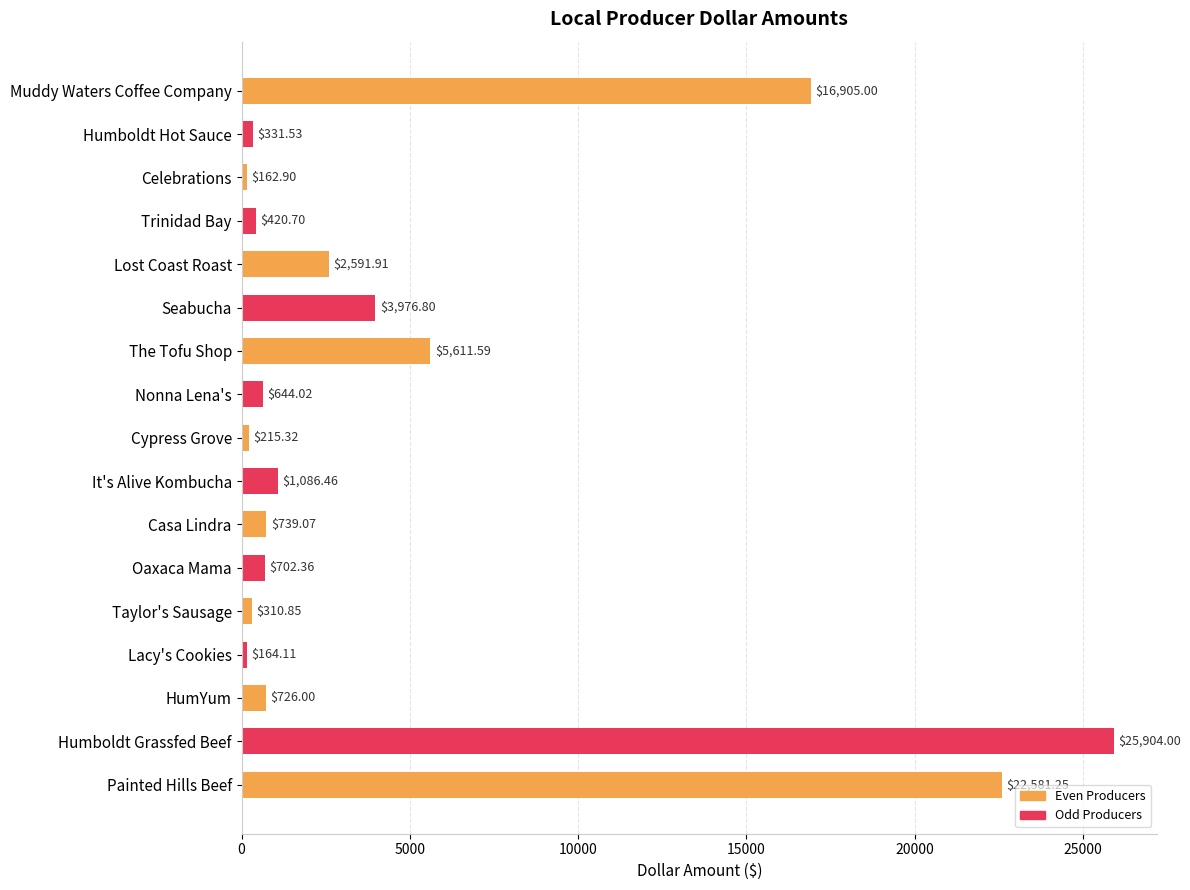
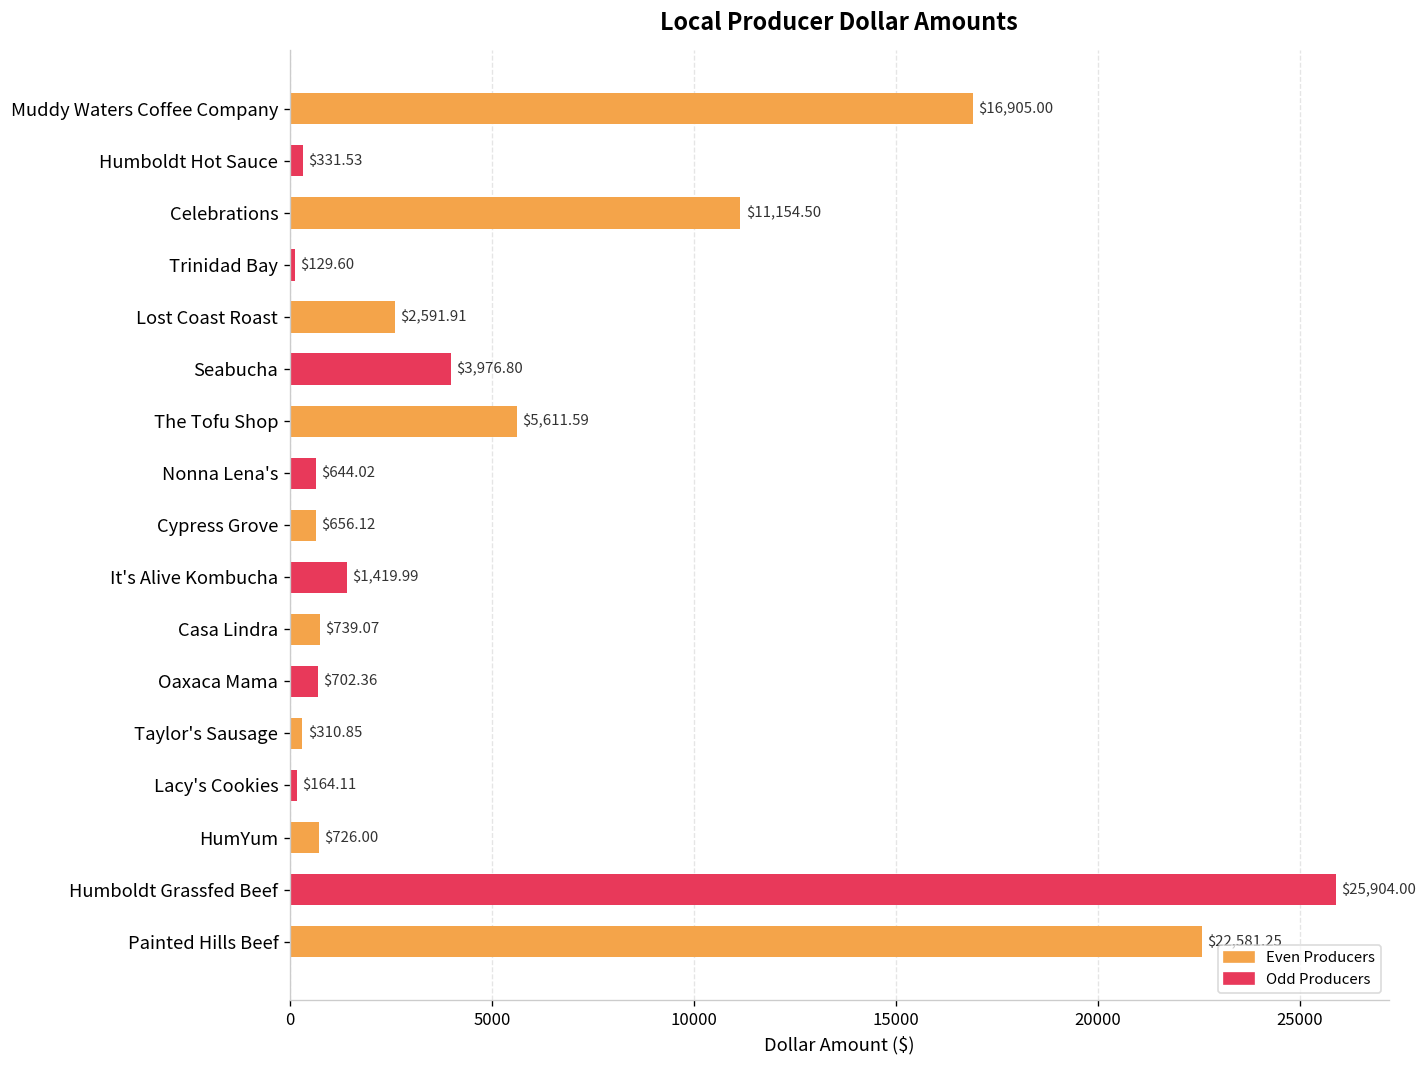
  {
    "Muddy Waters Coffee Company": "$16,905.00",
    "Humboldt Hot Sauce": "$331.53",
-   "Celebrations": "$162.90",
-   "Trinidad Bay": "$420.70",
+   "Celebrations": "$11,154.50",
+   "Trinidad Bay": "$129.60",
    "Lost Coast Roast": "$2,591.91",
    "Seabucha": "$3,976.80",
    "The Tofu Shop": "$5,611.59",
    "Nonna Lena's": "$644.02",
-   "Cypress Grove": "$215.32",
-   "It's Alive Kombucha": "$1,086.46",
+   "Cypress Grove": "$656.12",
+   "It's Alive Kombucha": "$1,419.99",
    "Casa Lindra": "$739.07",
    "Oaxaca Mama": "$702.36",
    "Taylor's Sausage": "$310.85",
    "Lacy's Cookies": "$164.11",
    "HumYum": "$726.00",
    "Humboldt Grassfed Beef": "$25,904.00"
  }
